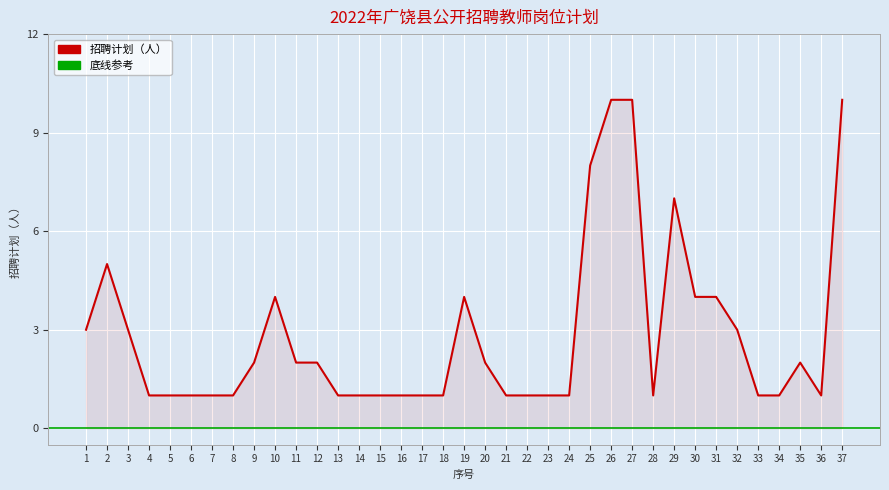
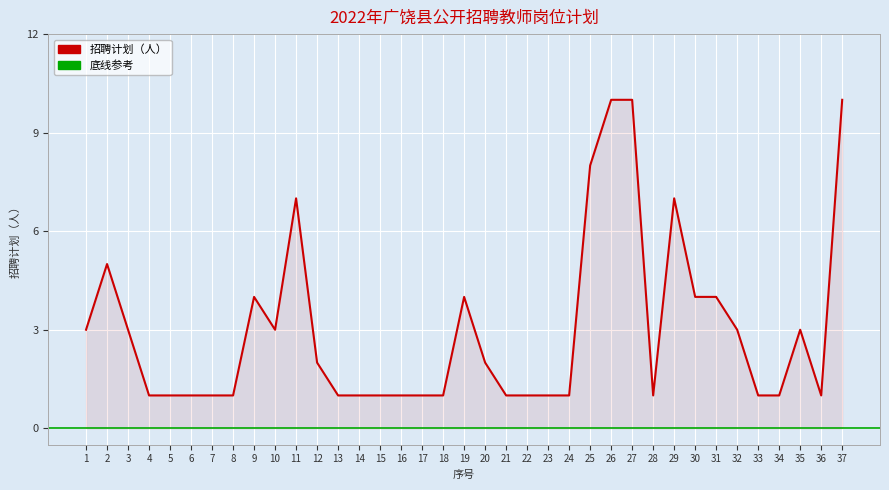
  {
    "1": 3,
    "2": 5,
    "3": 3,
    "4": 1,
    "5": 1,
    "6": 1,
    "7": 1,
    "8": 1,
-   "9": 2,
-   "10": 4,
-   "11": 2,
+   "9": 4,
+   "10": 3,
+   "11": 7,
    "12": 2,
    "13": 1,
    "14": 1,
    "15": 1,
    "16": 1,
    "17": 1,
    "18": 1,
    "19": 4,
    "20": 2,
    "21": 1,
    "22": 1,
    "23": 1,
    "24": 1,
    "25": 8,
    "26": 10,
    "27": 10,
    "28": 1,
    "29": 7,
    "30": 4,
    "31": 4,
    "32": 3,
    "33": 1,
    "34": 1,
-   "35": 2,
+   "35": 3,
    "36": 1,
    "37": 10
  }
